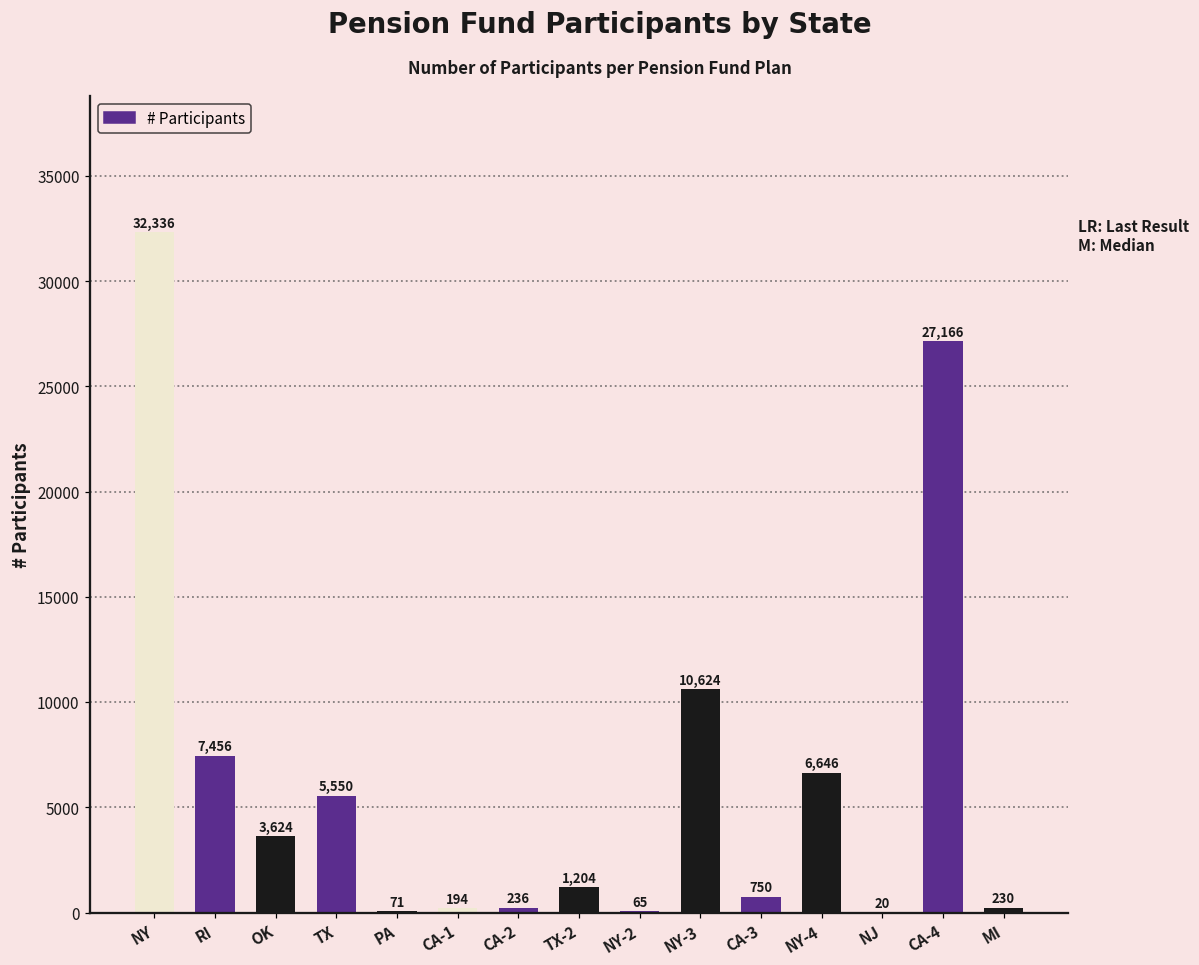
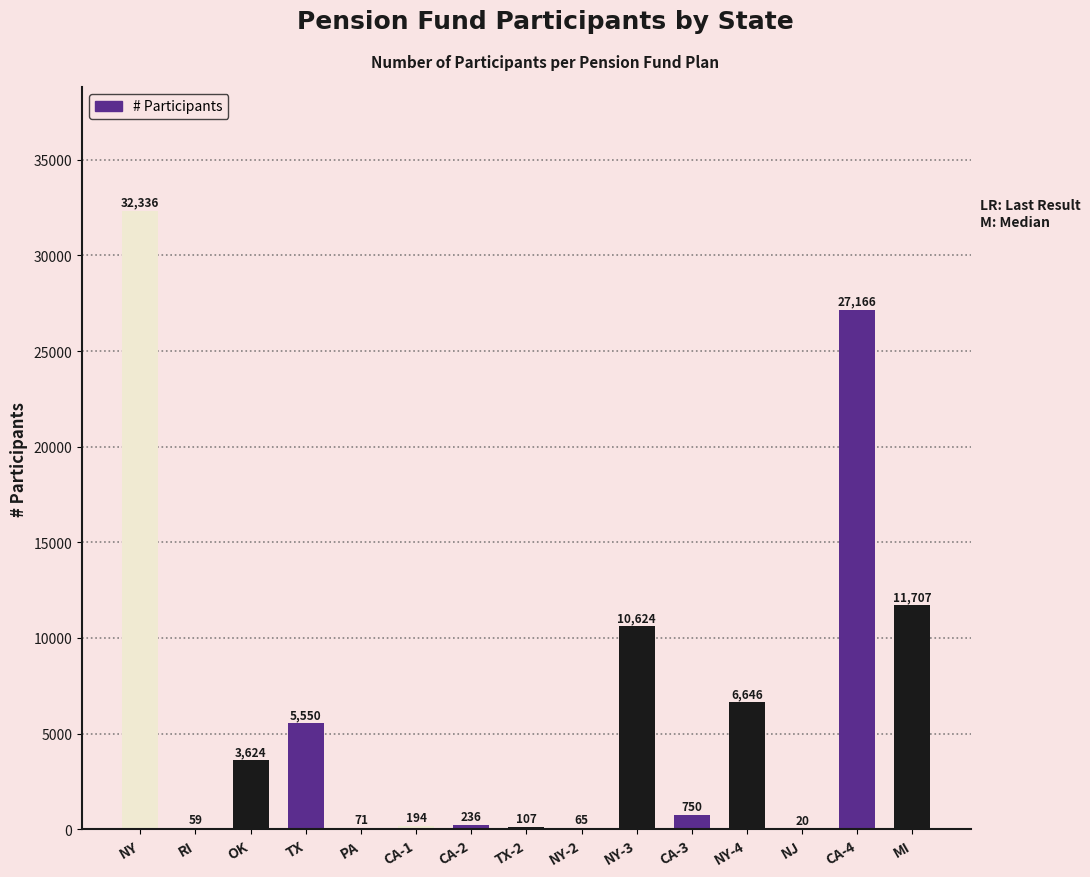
  {
    "NY": "32,336",
-   "RI": "7,456",
+   "RI": "59",
    "OK": "3,624",
    "TX": "5,550",
    "PA": "71",
    "CA-1": "194",
    "CA-2": "236",
-   "TX-2": "1,204",
+   "TX-2": "107",
    "NY-2": "65",
    "NY-3": "10,624",
    "CA-3": "750",
    "NY-4": "6,646",
    "NJ": "20",
    "CA-4": "27,166",
-   "MI": "230"
+   "MI": "11,707"
  }
